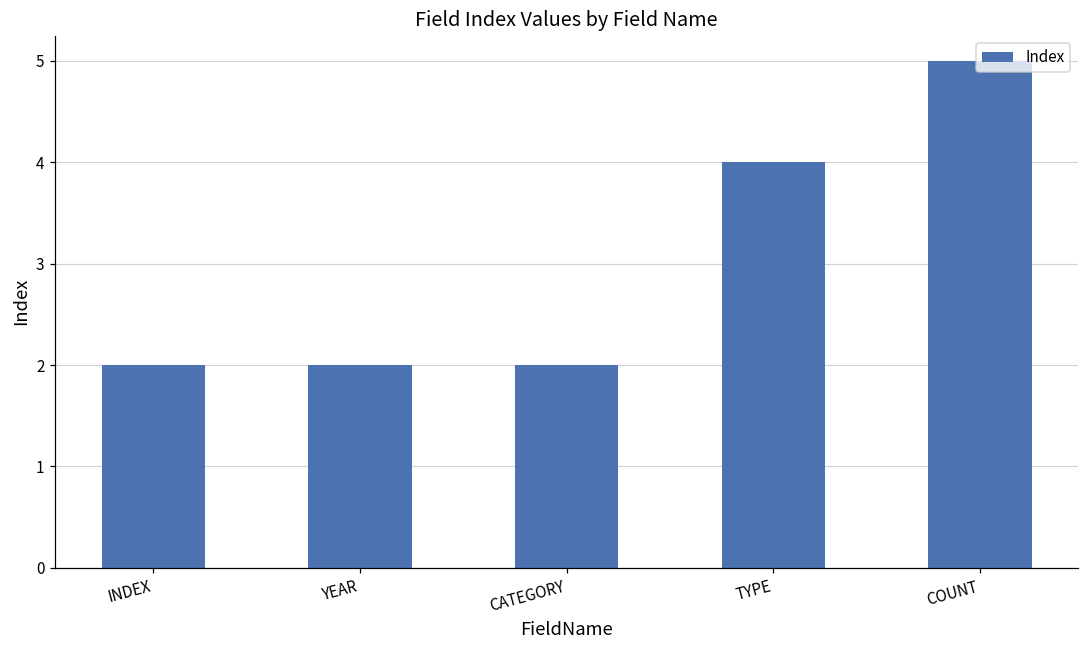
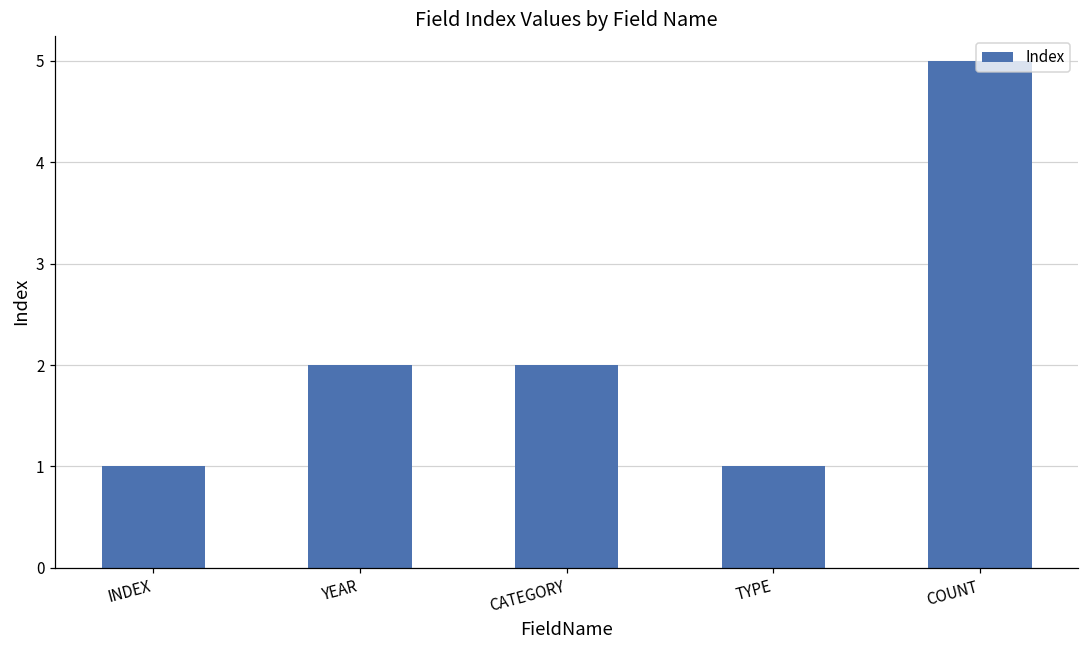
  {
-   "INDEX": 2,
+   "INDEX": 1,
    "YEAR": 2,
    "CATEGORY": 2,
-   "TYPE": 4
+   "TYPE": 1
  }
